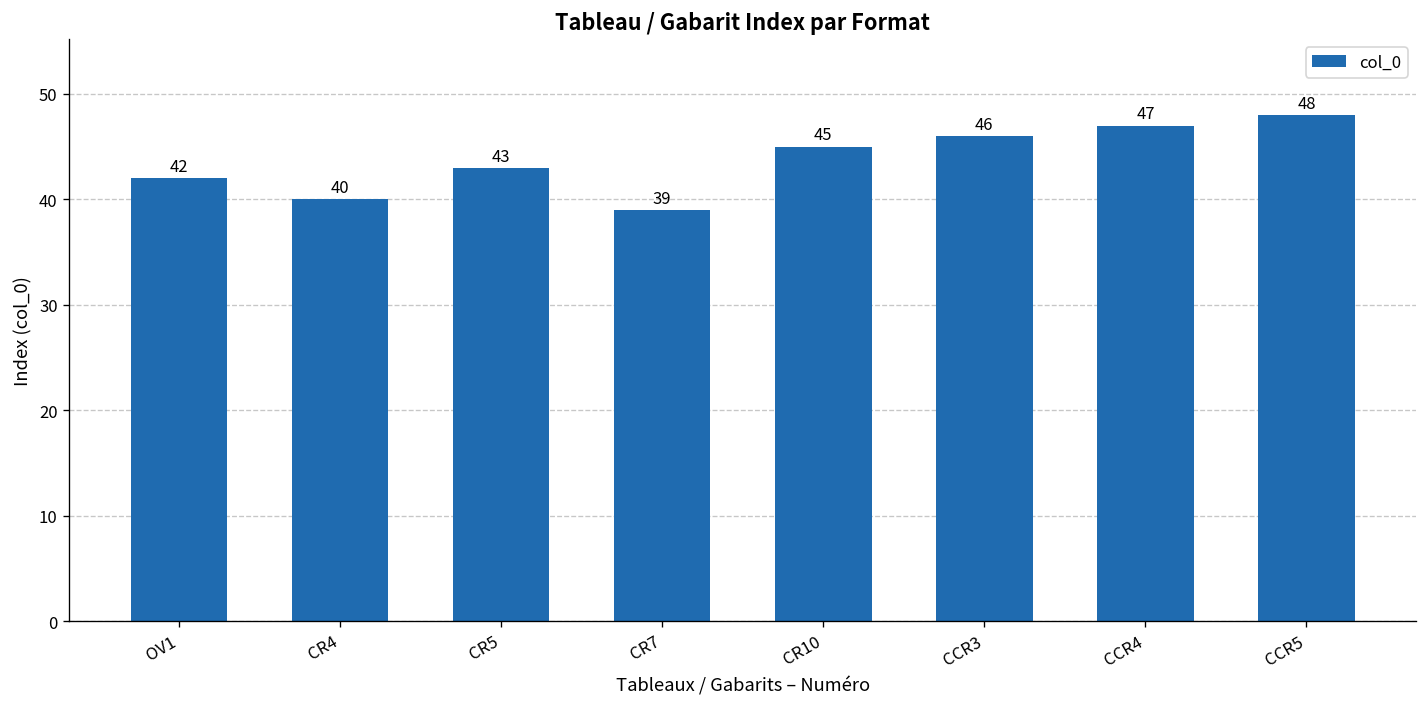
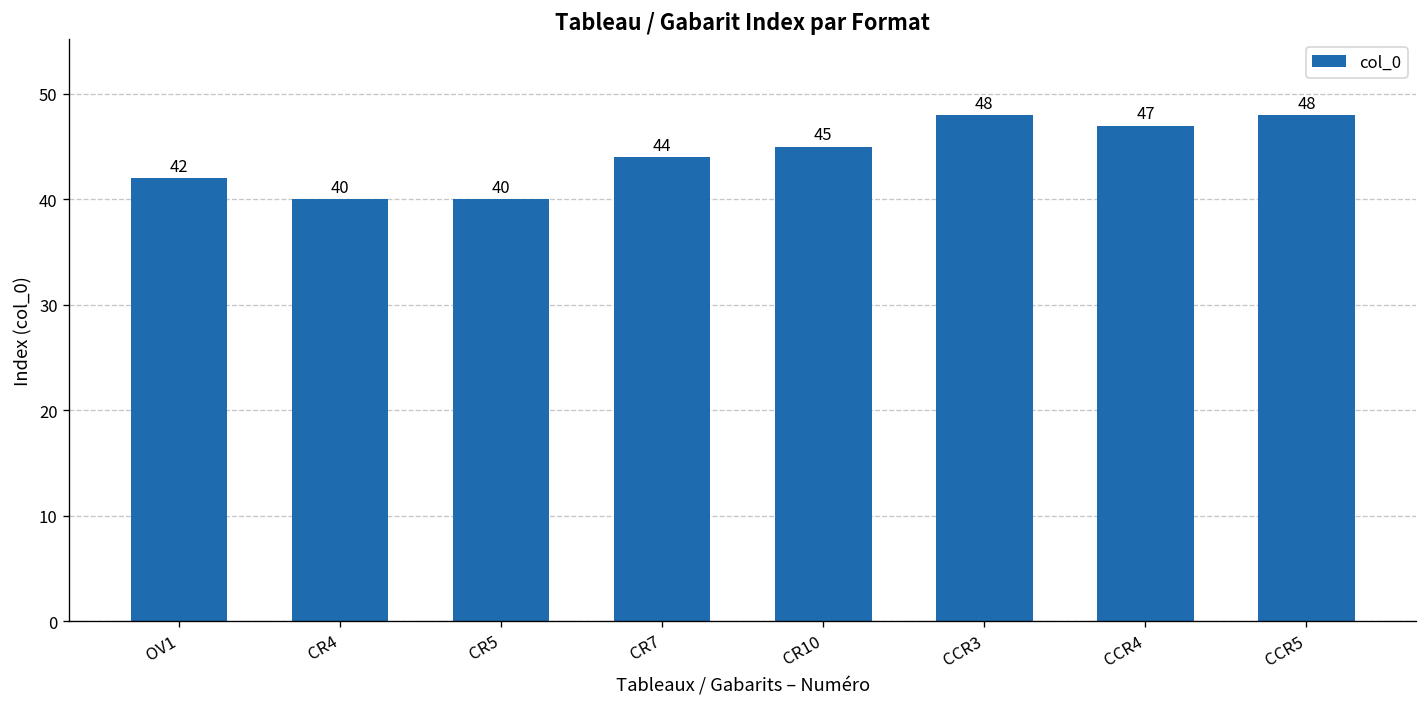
  {
    "OV1": 42,
    "CR4": 40,
-   "CR5": 43,
-   "CR7": 39,
+   "CR5": 40,
+   "CR7": 44,
    "CR10": 45,
-   "CCR3": 46,
+   "CCR3": 48,
    "CCR4": 47,
    "CCR5": 48
  }
